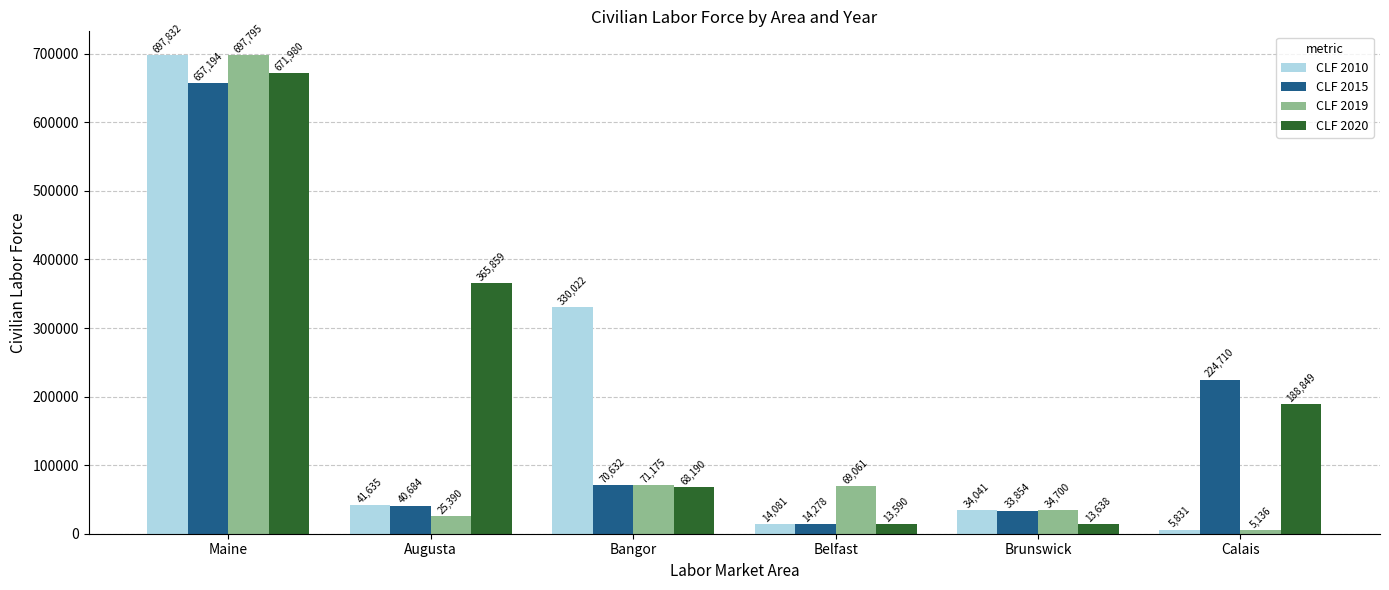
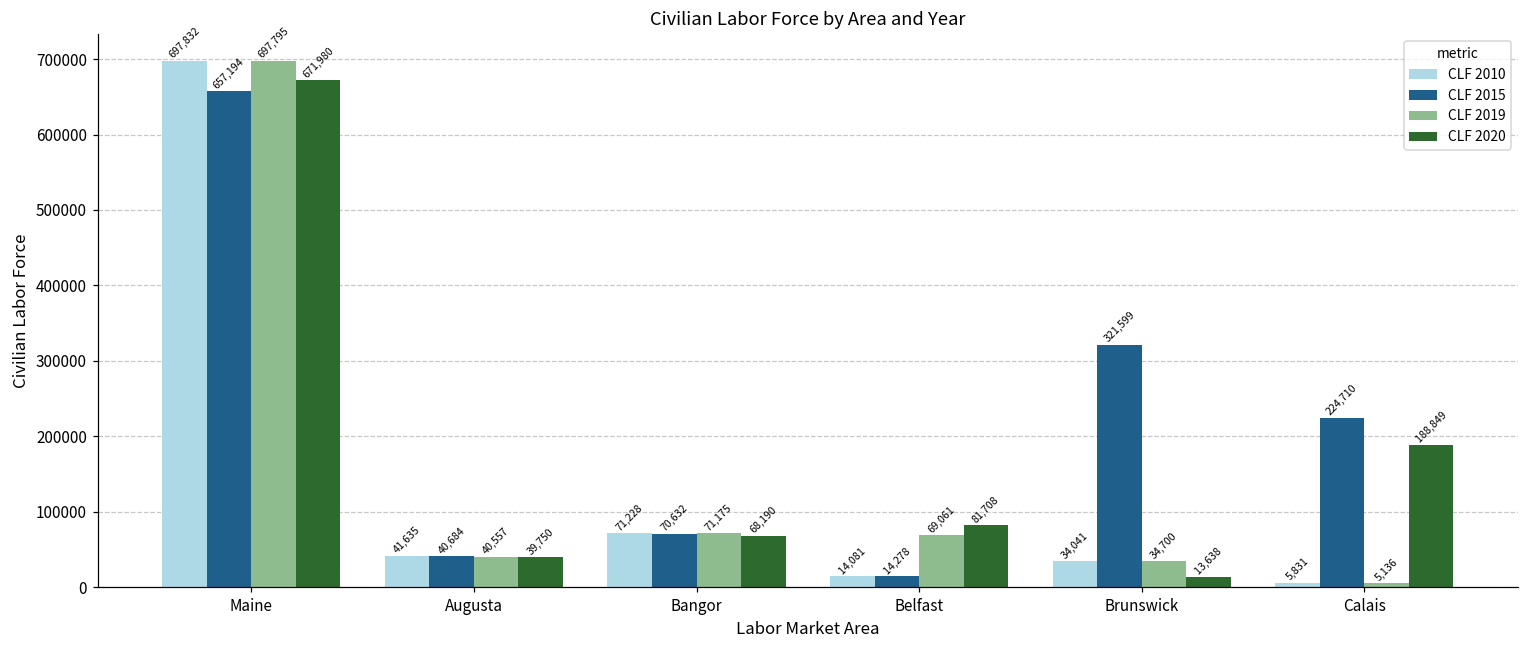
  {
    "CLF 2010": {
      "Maine": "697,832",
      "Augusta": "41,635",
-     "Bangor": "330,022",
+     "Bangor": "71,228",
      "Belfast": "14,081",
      "Brunswick": "34,041",
      "Calais": "5,831"
    },
    "CLF 2015": {
      "Maine": "657,194",
      "Augusta": "40,684",
      "Bangor": "70,632",
      "Belfast": "14,278",
-     "Brunswick": "33,854",
+     "Brunswick": "321,599",
      "Calais": "224,710"
    },
    "CLF 2019": {
      "Maine": "697,795",
-     "Augusta": "25,390",
+     "Augusta": "40,557",
      "Bangor": "71,175",
      "Belfast": "69,061",
      "Brunswick": "34,700",
      "Calais": "5,136"
    },
    "CLF 2020": {
      "Maine": "671,980",
-     "Augusta": "365,859",
+     "Augusta": "39,750",
      "Bangor": "68,190",
-     "Belfast": "13,590",
+     "Belfast": "81,708",
      "Brunswick": "13,638",
      "Calais": "188,849"
    }
  }
